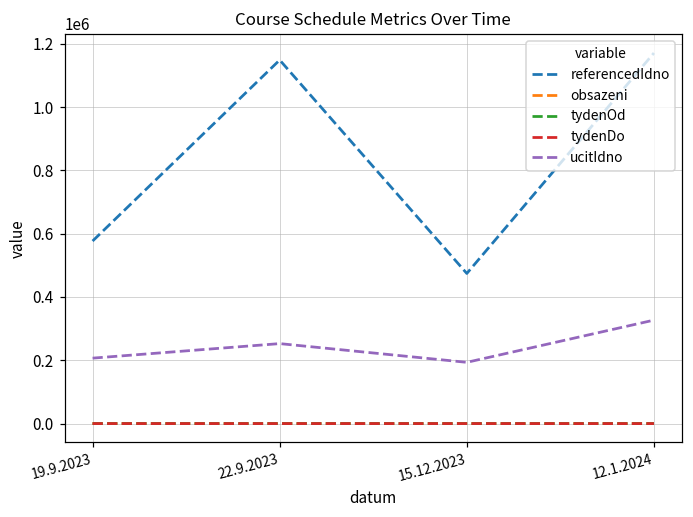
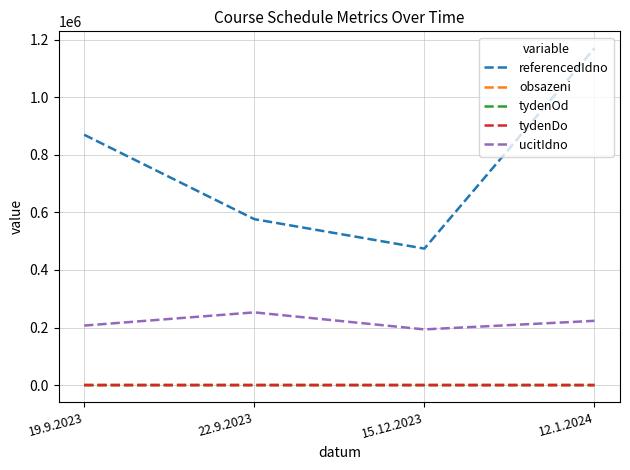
  {
    "referencedIdno": {
-     "19.9.2023": 580000,
-     "22.9.2023": 1150000,
+     "19.9.2023": 870000,
+     "22.9.2023": 580000,
      "15.12.2023": 470000
    },
    "tydenDo": {
      "19.9.2023": 0,
      "22.9.2023": 0,
      "15.12.2023": 0,
      "12.1.2024": 0
    },
    "ucitIdno": {
      "19.9.2023": 210000,
      "22.9.2023": 250000,
      "15.12.2023": 190000,
-     "12.1.2024": 330000
+     "12.1.2024": 220000
    }
  }
